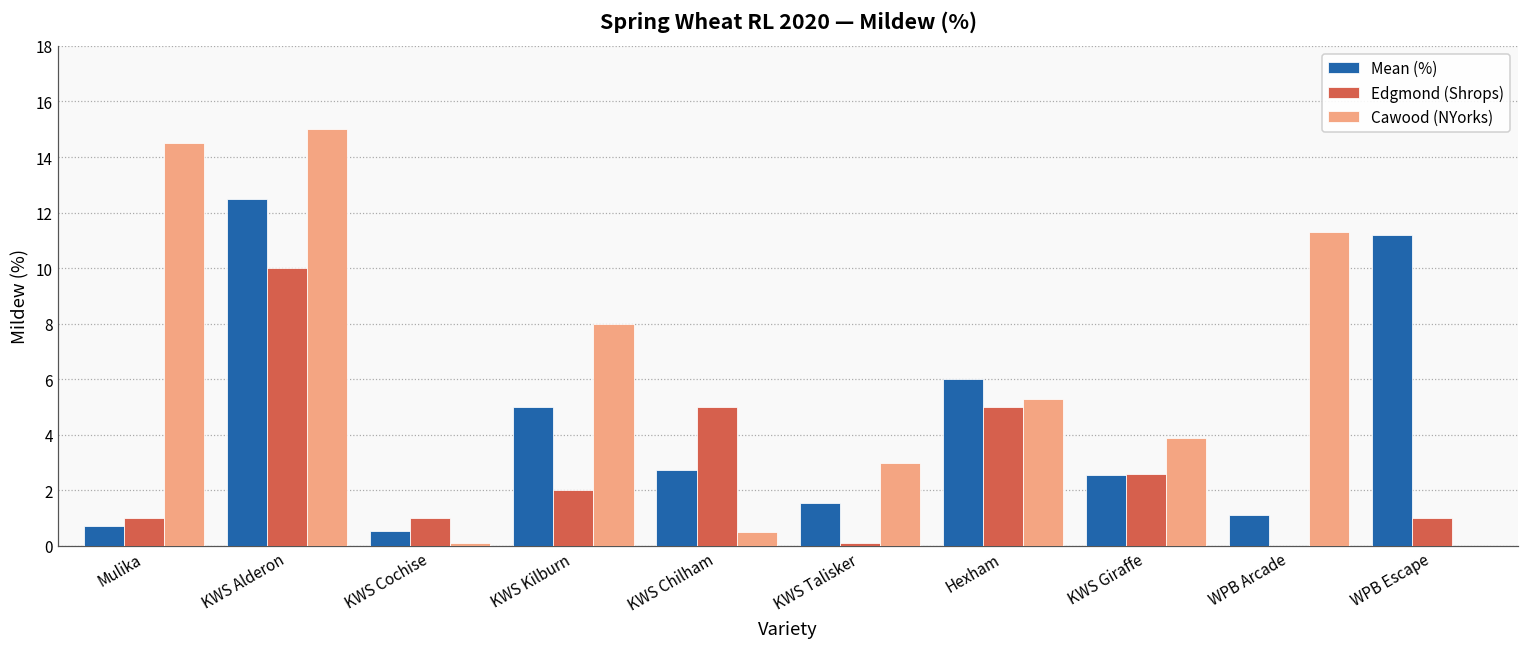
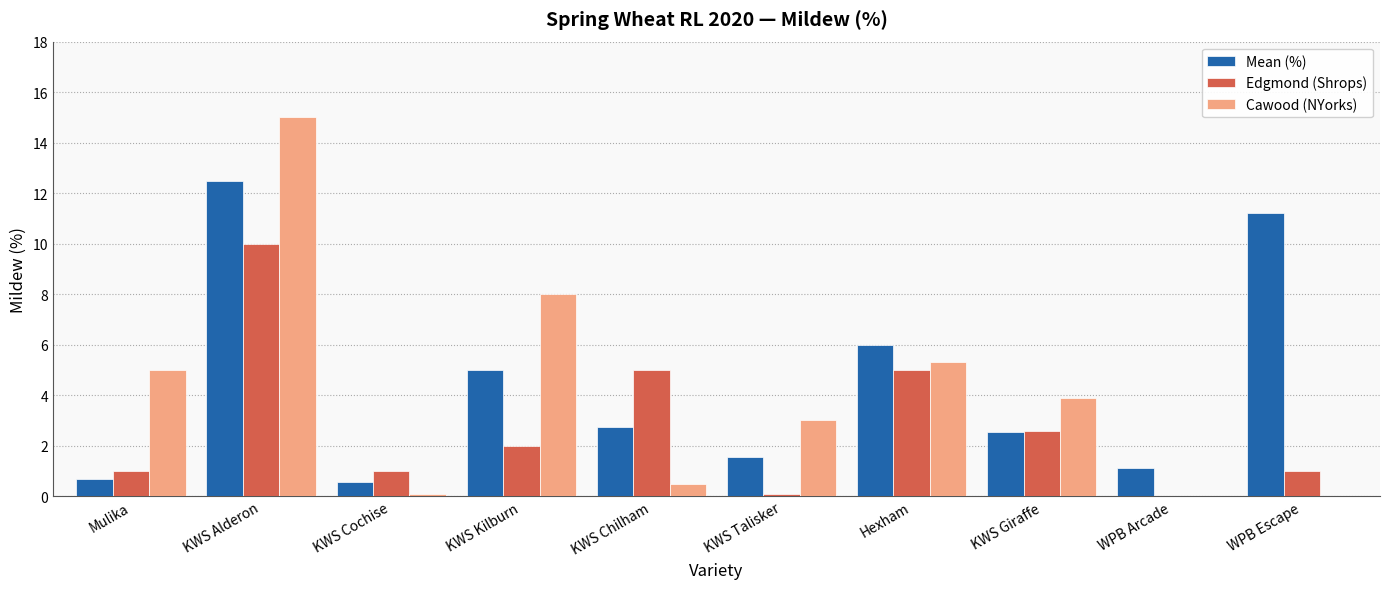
  {
    "Mean (%)": {
      "Mulika": 0.7,
      "KWS Alderon": 12.5,
      "KWS Cochise": 0.6,
      "KWS Kilburn": 5.0,
      "KWS Chilham": 2.8,
      "KWS Talisker": 1.6,
      "Hexham": 6.0,
      "KWS Giraffe": 2.6,
      "WPB Arcade": 1.1,
      "WPB Escape": 11.2
    },
    "Edgmond (Shrops)": {
      "Mulika": 1.0,
      "KWS Alderon": 10.0,
      "KWS Cochise": 1.0,
      "KWS Kilburn": 2.0,
      "KWS Chilham": 5.0,
      "KWS Talisker": 0.1,
      "Hexham": 5.0,
      "KWS Giraffe": 2.6,
      "WPB Arcade": 0.0,
      "WPB Escape": 1.0
    },
    "Cawood (NYorks)": {
-     "Mulika": 14.5,
+     "Mulika": 5.0,
      "KWS Alderon": 15.0,
      "KWS Cochise": 0.1,
      "KWS Kilburn": 8.0,
      "KWS Chilham": 0.5,
      "KWS Talisker": 3.0,
      "Hexham": 5.3,
      "KWS Giraffe": 3.9,
-     "WPB Arcade": 11.3,
+     "WPB Arcade": 0.0,
      "WPB Escape": 0.0
    }
  }
